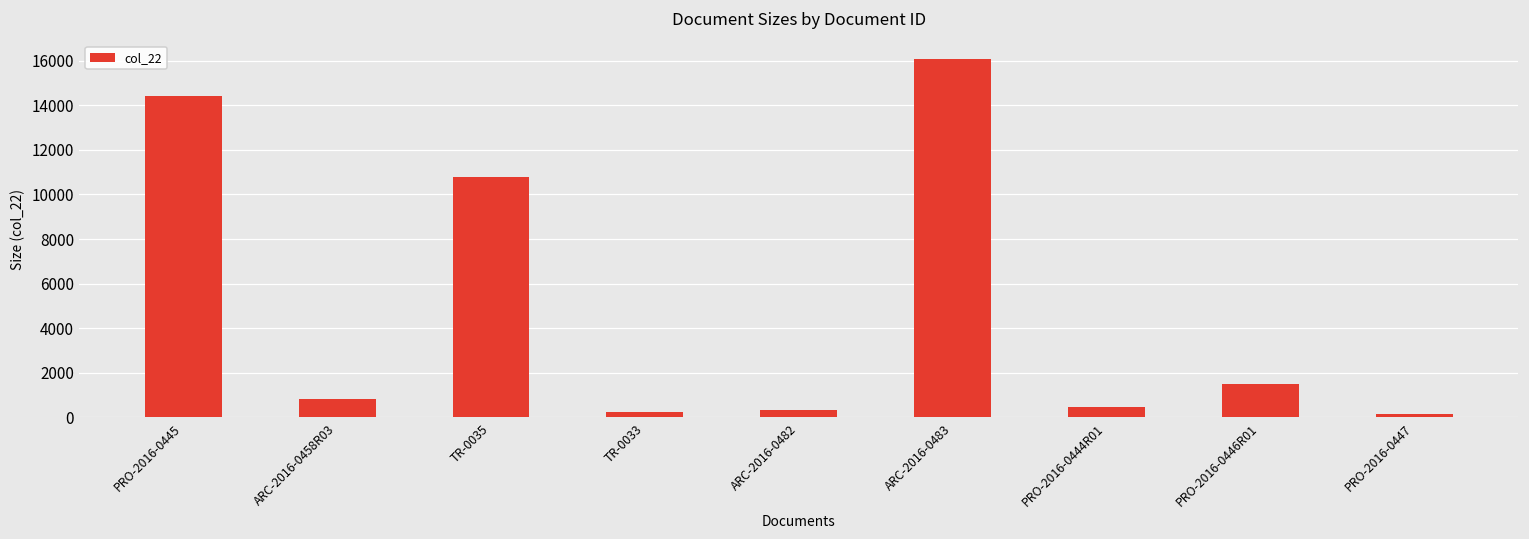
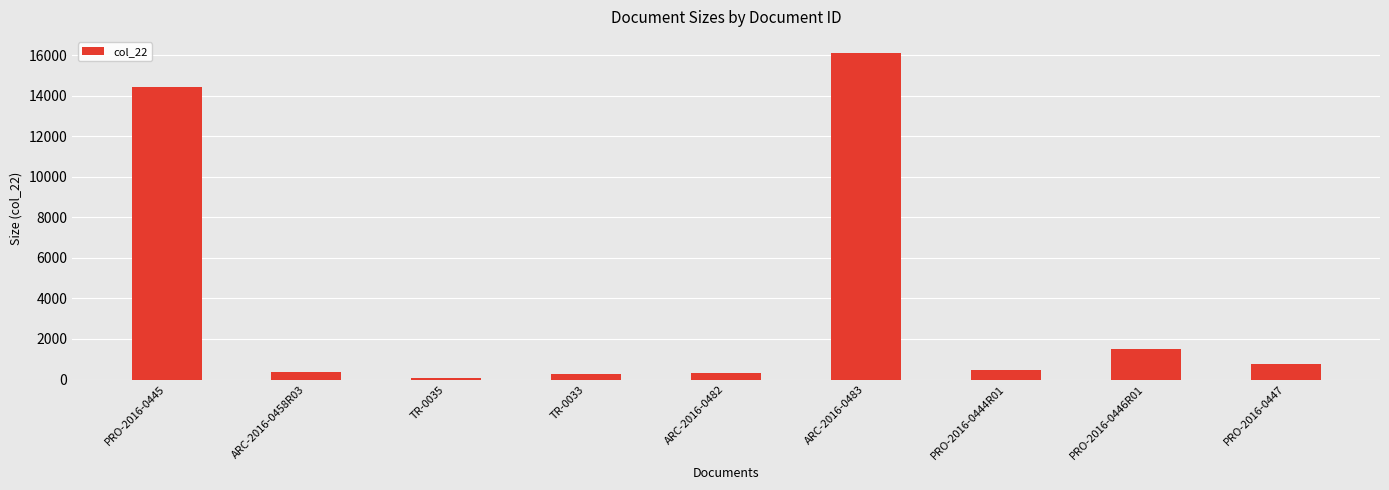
  {
    "PRO-2016-0445": 14400,
-   "ARC-2016-0458R03": 800,
-   "TR-0035": 10800,
+   "ARC-2016-0458R03": 400,
+   "TR-0035": 100,
    "TR-0033": 300,
    "ARC-2016-0482": 300,
    "ARC-2016-0483": 16100,
    "PRO-2016-0444R01": 500,
    "PRO-2016-0446R01": 1500,
-   "PRO-2016-0447": 200
+   "PRO-2016-0447": 800
  }
